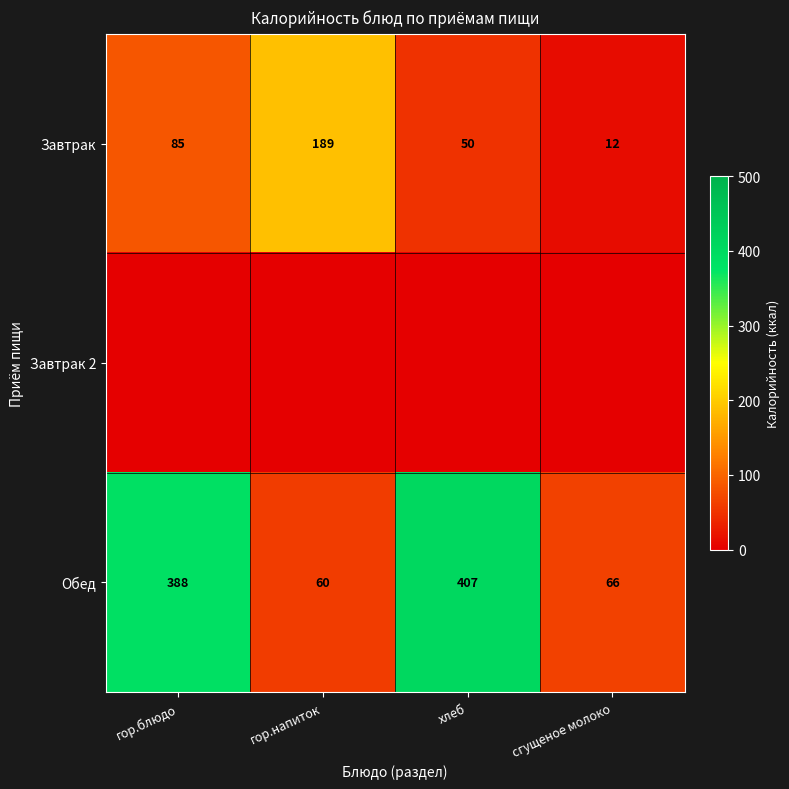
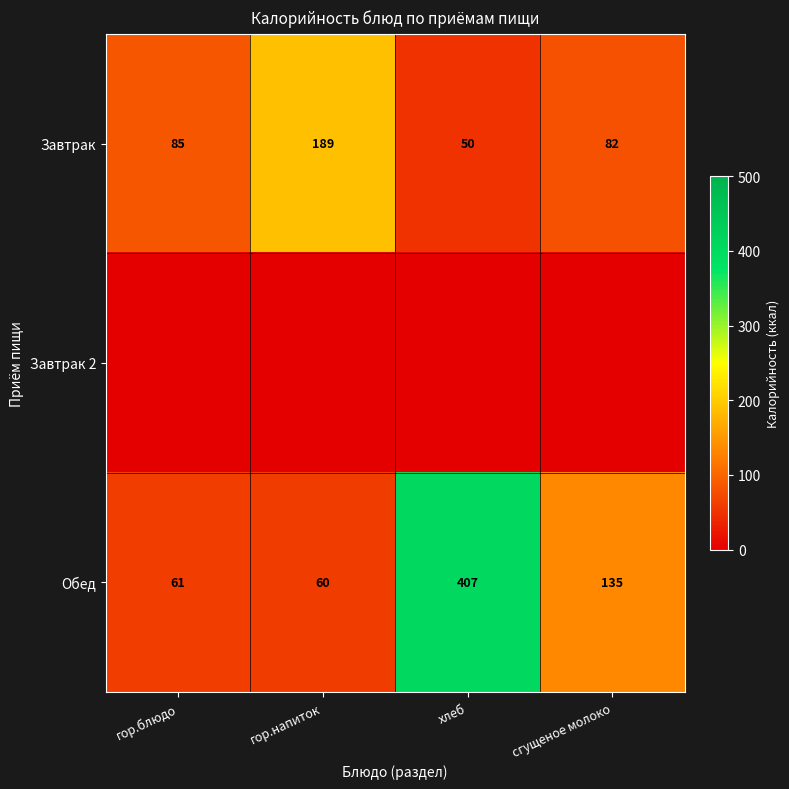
  {
    "Завтрак": {
      "гор.блюдо": 85,
      "гор.напиток": 189,
      "хлеб": 50,
-     "сгущеное молоко": 12
+     "сгущеное молоко": 82
    },
    "Обед": {
-     "гор.блюдо": 388,
+     "гор.блюдо": 61,
      "гор.напиток": 60,
      "хлеб": 407,
-     "сгущеное молоко": 66
+     "сгущеное молоко": 135
    }
  }
